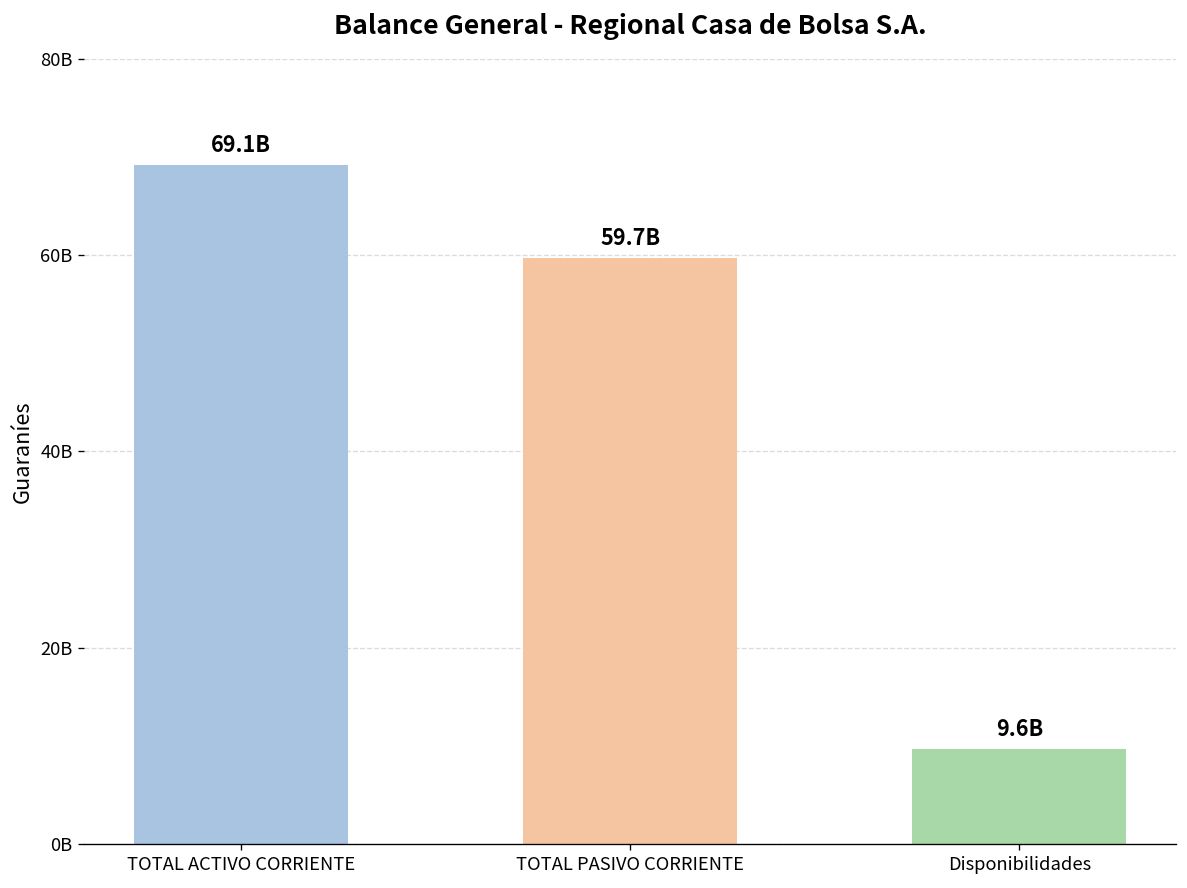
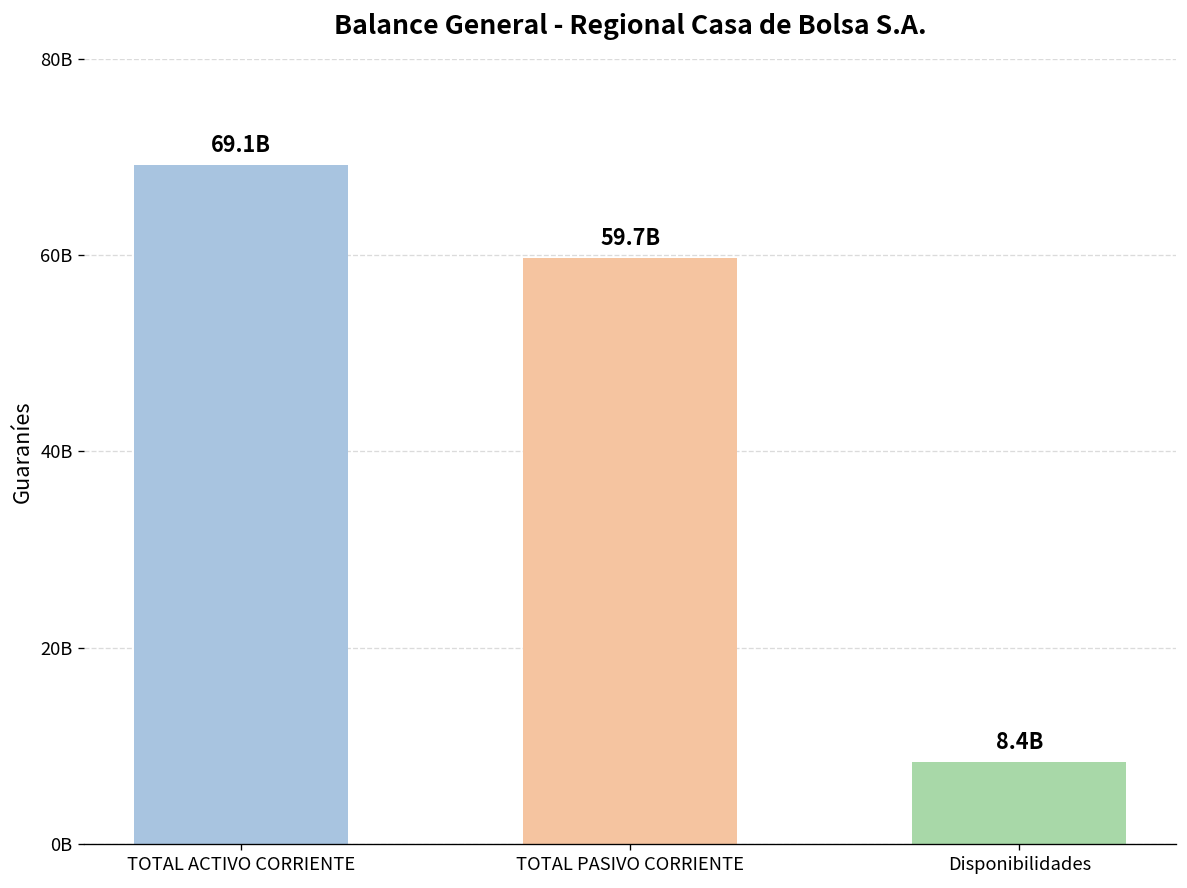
  {
    "TOTAL ACTIVO CORRIENTE": "69.1B",
    "TOTAL PASIVO CORRIENTE": "59.7B",
-   "Disponibilidades": "9.6B"
+   "Disponibilidades": "8.4B"
  }
